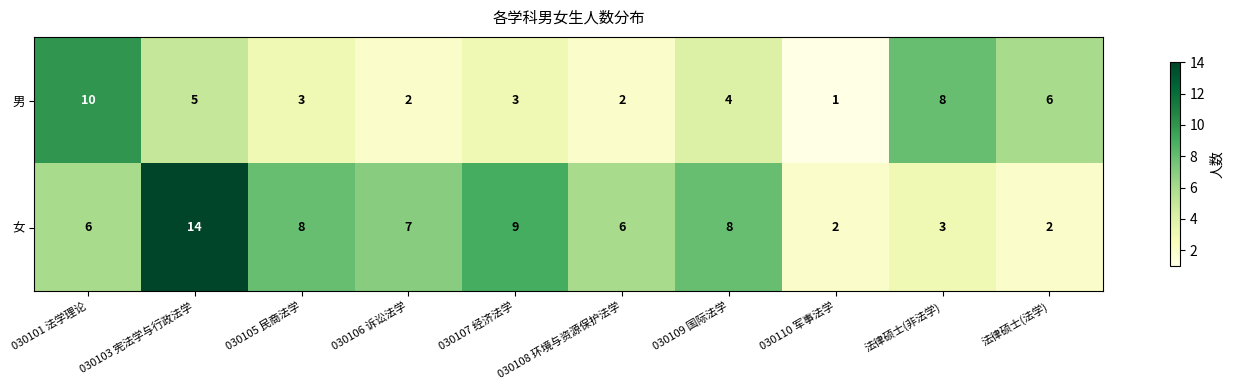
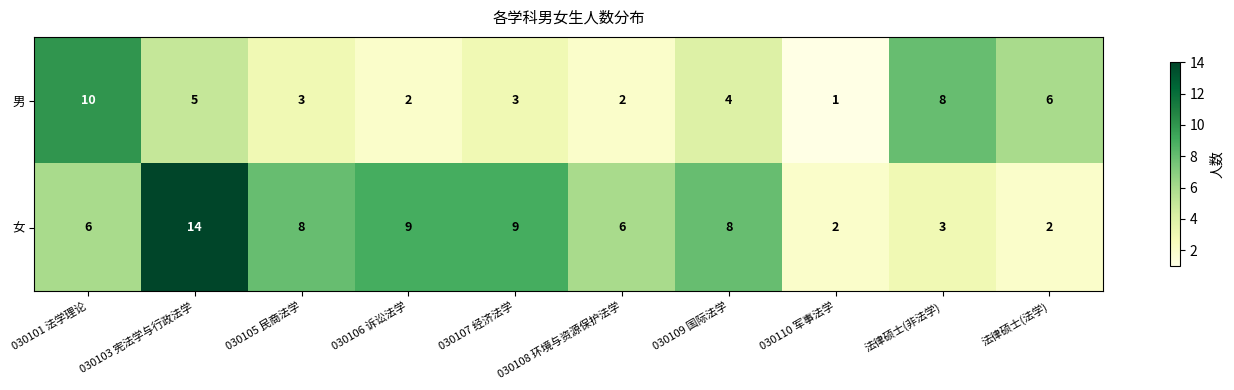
  {
    "男": {
      "030101 法学理论": 10,
      "030103 宪法学与行政法学": 5,
      "030105 民商法学": 3,
      "030106 诉讼法学": 2,
      "030107 经济法学": 3,
      "030108 环境与资源保护法学": 2,
      "030109 国际法学": 4,
      "030110 军事法学": 1,
      "法律硕士(非法学)": 8,
      "法律硕士(法学)": 6
    },
    "女": {
      "030101 法学理论": 6,
      "030103 宪法学与行政法学": 14,
      "030105 民商法学": 8,
-     "030106 诉讼法学": 7,
+     "030106 诉讼法学": 9,
      "030107 经济法学": 9,
      "030108 环境与资源保护法学": 6,
      "030109 国际法学": 8,
      "030110 军事法学": 2,
      "法律硕士(非法学)": 3,
      "法律硕士(法学)": 2
    }
  }
